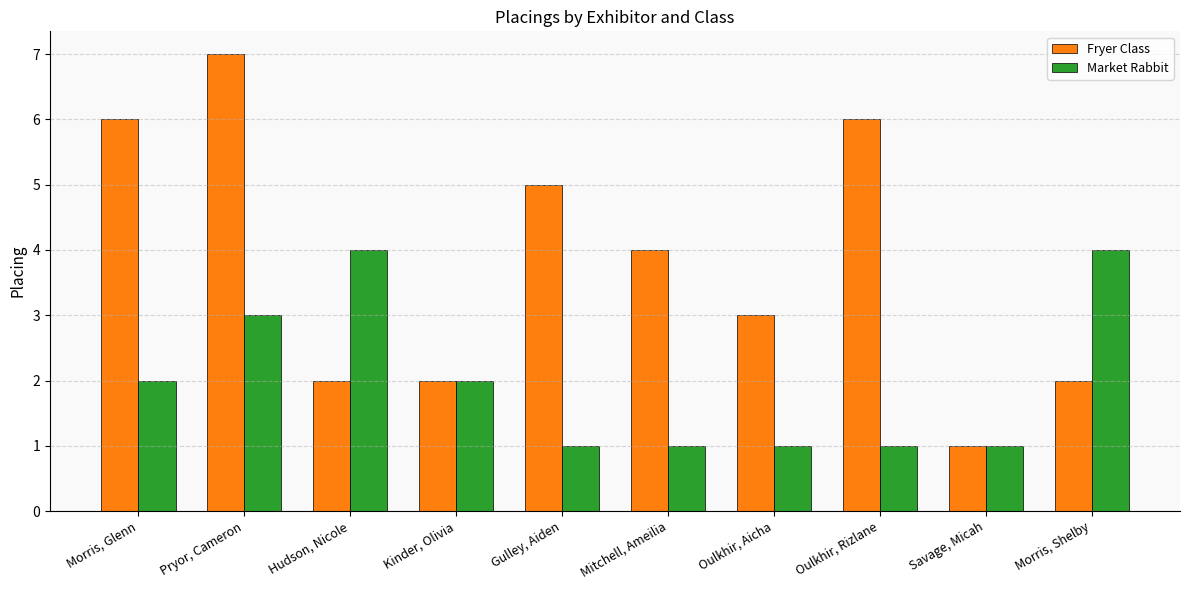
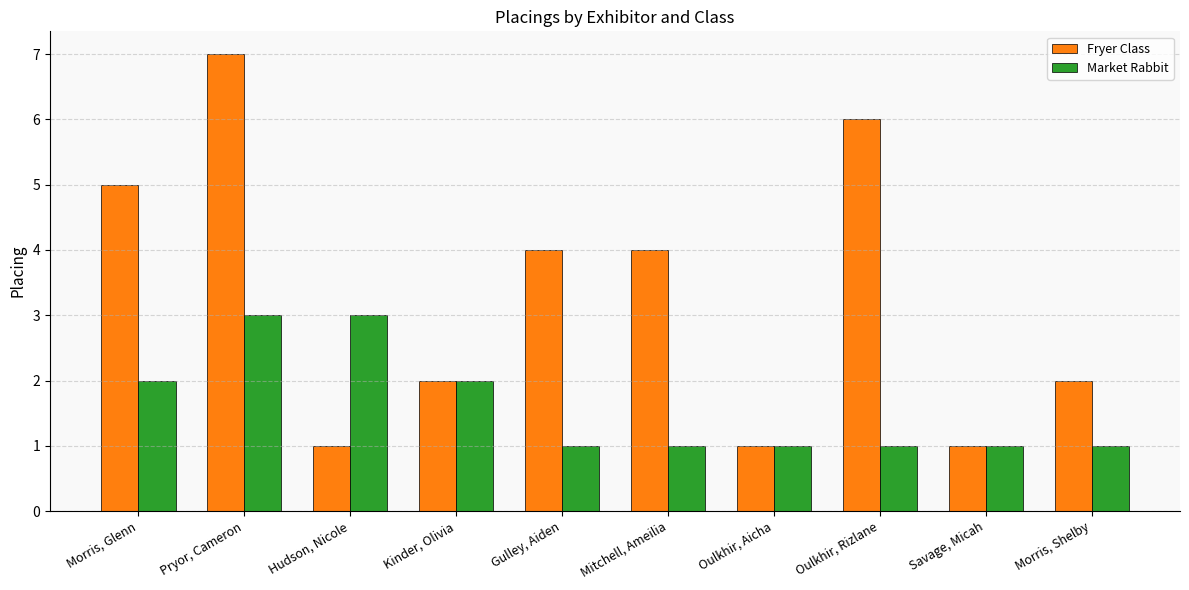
  {
    "Fryer Class": {
-     "Morris, Glenn": 6,
+     "Morris, Glenn": 5,
      "Pryor, Cameron": 7,
-     "Hudson, Nicole": 2,
+     "Hudson, Nicole": 1,
      "Kinder, Olivia": 2,
-     "Gulley, Aiden": 5,
+     "Gulley, Aiden": 4,
      "Mitchell, Ameilia": 4,
-     "Oulkhir, Aicha": 3,
+     "Oulkhir, Aicha": 1,
      "Oulkhir, Rizlane": 6,
      "Savage, Micah": 1,
      "Morris, Shelby": 2
    },
    "Market Rabbit": {
      "Morris, Glenn": 2,
      "Pryor, Cameron": 3,
-     "Hudson, Nicole": 4,
+     "Hudson, Nicole": 3,
      "Kinder, Olivia": 2,
      "Gulley, Aiden": 1,
      "Mitchell, Ameilia": 1,
      "Oulkhir, Aicha": 1,
      "Oulkhir, Rizlane": 1,
      "Savage, Micah": 1,
-     "Morris, Shelby": 4
+     "Morris, Shelby": 1
    }
  }
